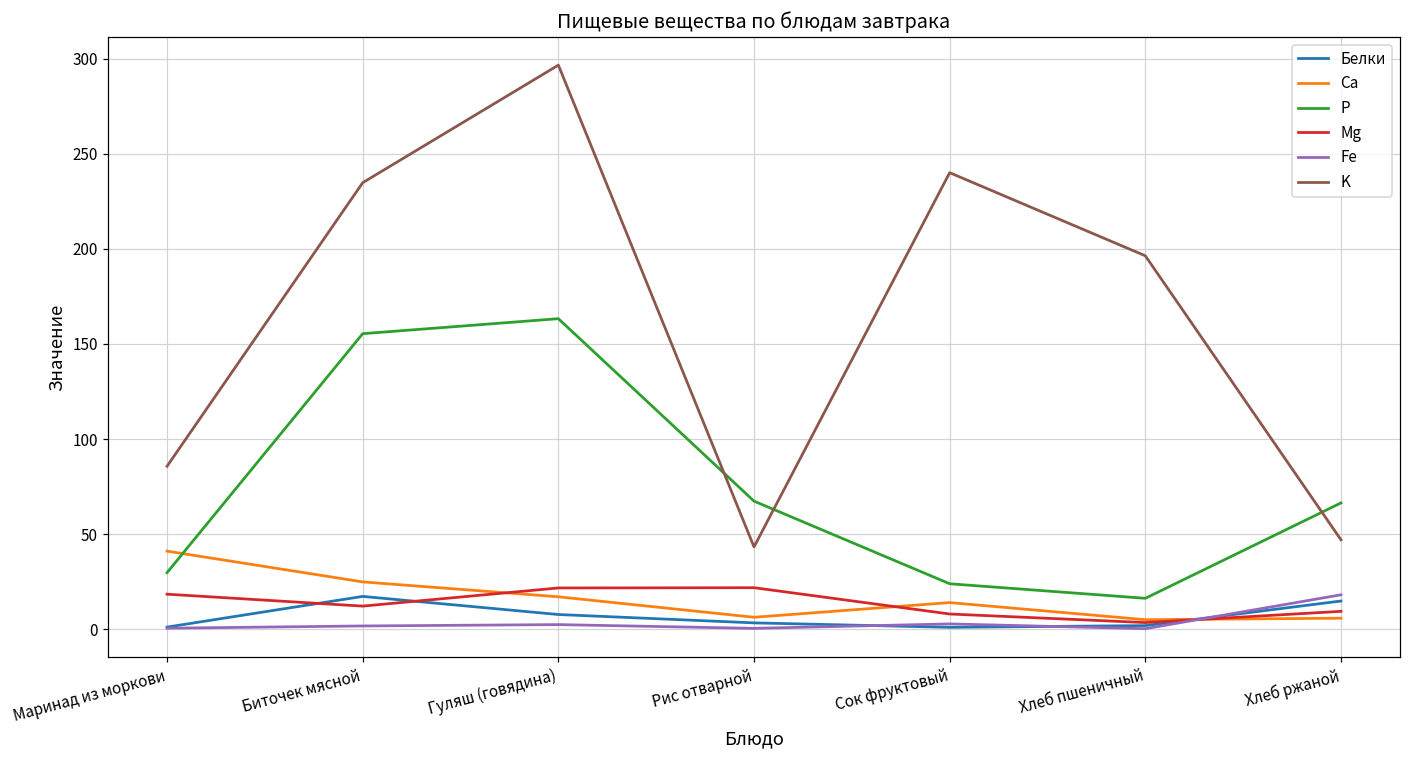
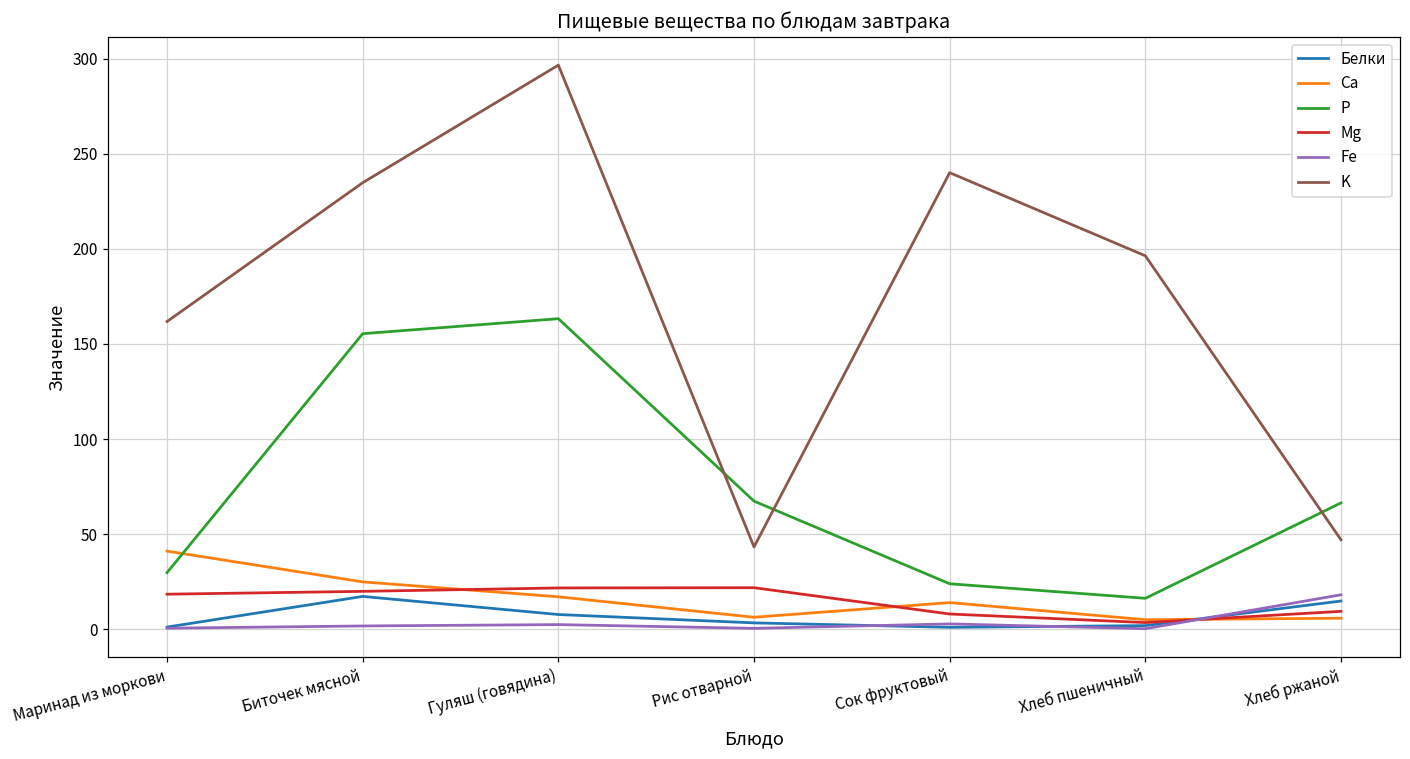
  {
    "Белки": {
      "Биточек мясной": 17,
      "Гуляш (говядина)": 8,
      "Рис отварной": 3,
      "Сок фруктовый": 1,
      "Хлеб пшеничный": 2,
      "Хлеб ржаной": 15
    },
    "Ca": {
      "Маринад из моркови": 41,
      "Биточек мясной": 25,
      "Гуляш (говядина)": 17,
      "Рис отварной": 6,
      "Сок фруктовый": 14,
      "Хлеб пшеничный": 5,
      "Хлеб ржаной": 6
    },
    "P": {
      "Маринад из моркови": 30,
      "Биточек мясной": 155,
      "Гуляш (говядина)": 163,
      "Рис отварной": 67,
      "Сок фруктовый": 24,
      "Хлеб пшеничный": 16,
      "Хлеб ржаной": 66
    },
    "Mg": {
      "Маринад из моркови": 18,
-     "Биточек мясной": 12,
+     "Биточек мясной": 20,
      "Гуляш (говядина)": 22,
      "Рис отварной": 22,
      "Сок фруктовый": 8,
      "Хлеб пшеничный": 4,
      "Хлеб ржаной": 9
    },
    "Fe": {
      "Биточек мясной": 2,
      "Гуляш (говядина)": 2,
      "Рис отварной": 0,
      "Сок фруктовый": 3,
      "Хлеб пшеничный": 0,
      "Хлеб ржаной": 18
    },
    "K": {
-     "Маринад из моркови": 86,
+     "Маринад из моркови": 162,
      "Биточек мясной": 235,
      "Гуляш (говядина)": 297,
      "Рис отварной": 43,
      "Сок фруктовый": 240,
      "Хлеб пшеничный": 196,
      "Хлеб ржаной": 47
    }
  }
